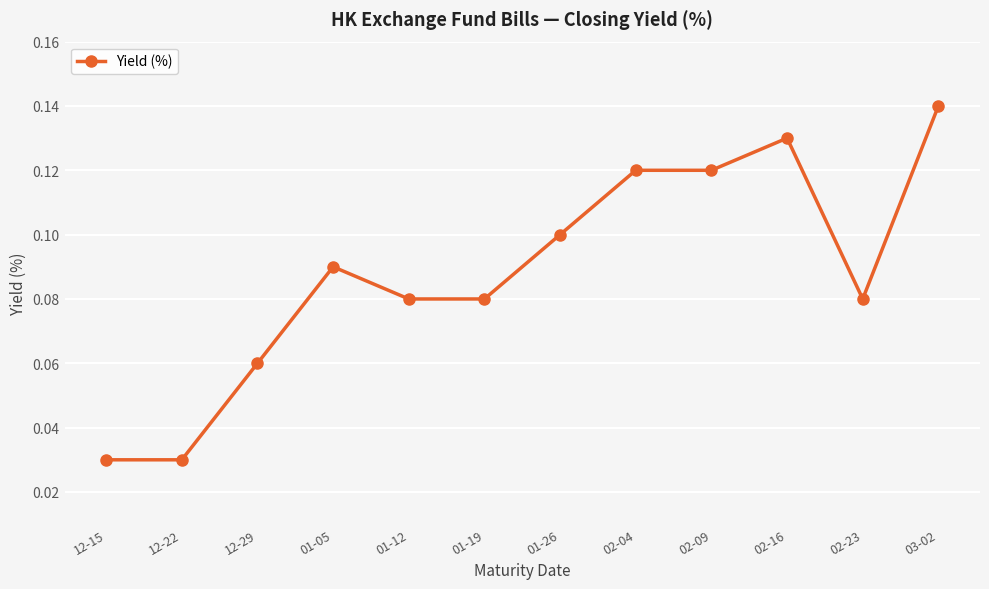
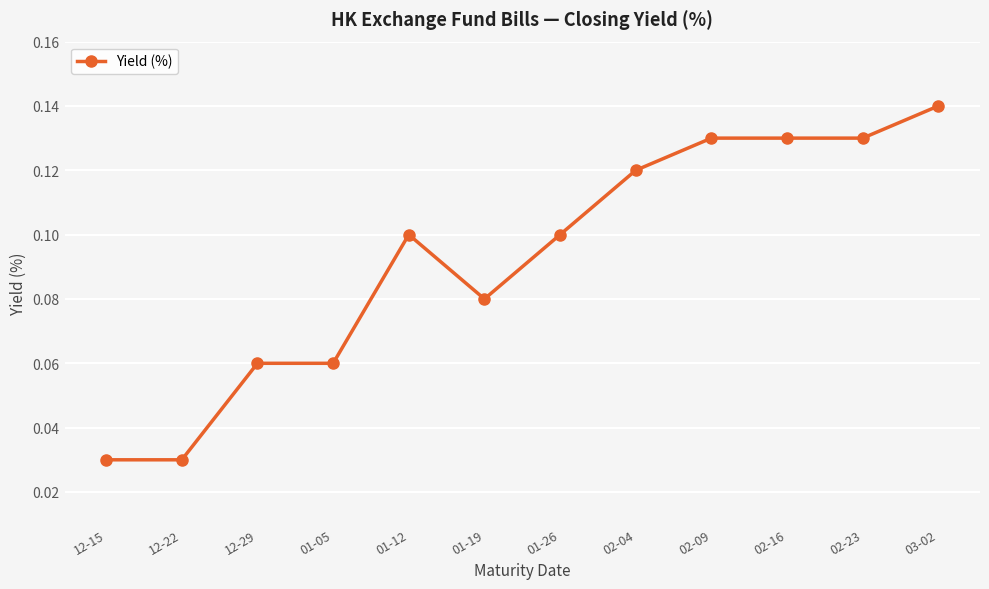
  {
    "12-15": 0.03,
    "12-22": 0.03,
    "12-29": 0.06,
-   "01-05": 0.09,
-   "01-12": 0.08,
+   "01-05": 0.06,
+   "01-12": 0.10,
    "01-19": 0.08,
    "01-26": 0.10,
    "02-04": 0.12,
-   "02-09": 0.12,
+   "02-09": 0.13,
    "02-16": 0.13,
-   "02-23": 0.08,
+   "02-23": 0.13,
    "03-02": 0.14
  }
